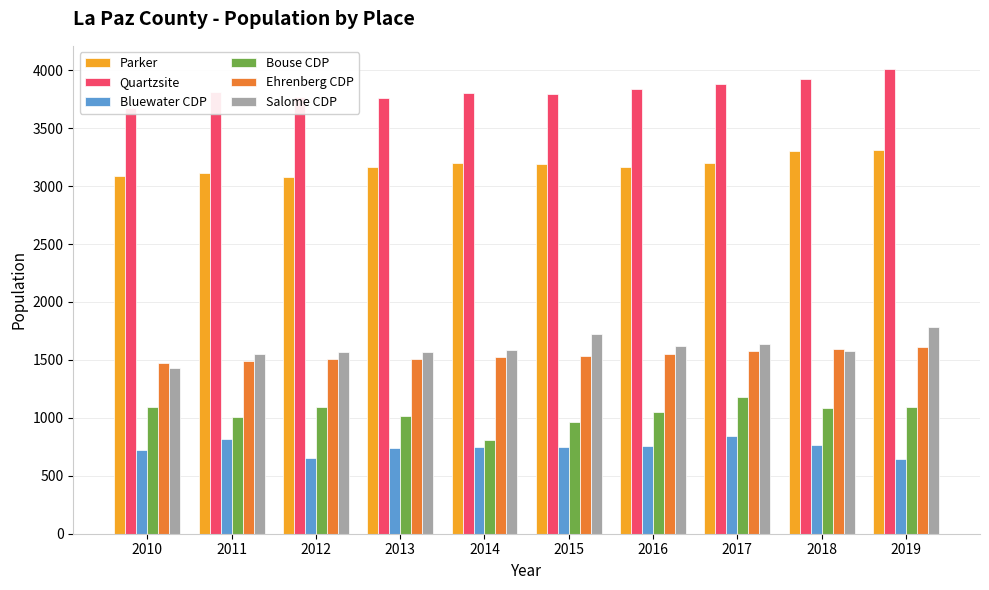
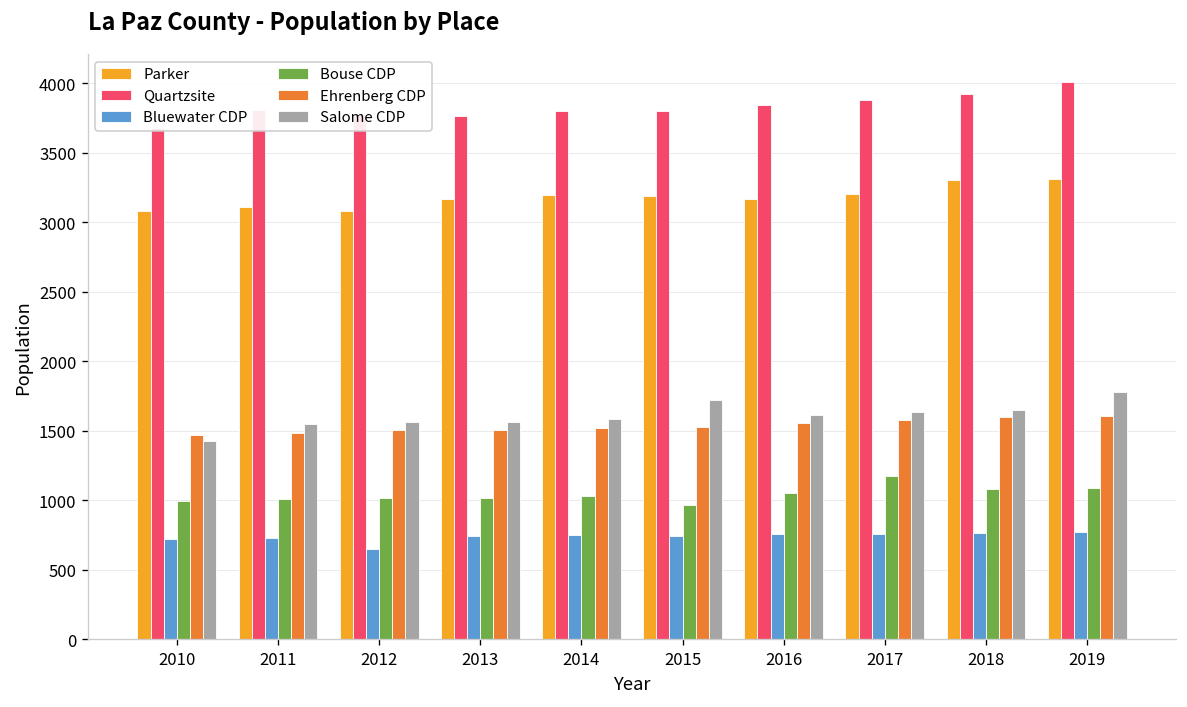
  {
    "Quartzsite": {
      "2013": 3760,
      "2014": 3800,
      "2015": 3800,
      "2016": 3840,
      "2017": 3880,
      "2018": 3920,
      "2019": 4010
    },
    "Bluewater CDP": {
      "2010": 730,
-     "2011": 820,
+     "2011": 730,
      "2012": 650,
      "2013": 740,
      "2014": 750,
      "2015": 750,
      "2016": 760,
-     "2017": 850,
+     "2017": 760,
      "2018": 770,
-     "2019": 640
+     "2019": 770
    },
    "Bouse CDP": {
-     "2010": 1090,
+     "2010": 1000,
      "2011": 1010,
-     "2012": 1090,
+     "2012": 1020,
      "2013": 1020,
-     "2014": 810,
+     "2014": 1030,
      "2015": 970,
      "2016": 1050,
      "2017": 1180,
      "2018": 1080,
      "2019": 1090
    },
    "Salome CDP": {
      "2010": 1430,
      "2011": 1550,
      "2012": 1570,
      "2013": 1570,
      "2014": 1580,
      "2015": 1720,
      "2016": 1620,
      "2017": 1630,
-     "2018": 1570,
+     "2018": 1650,
      "2019": 1780
    }
  }
